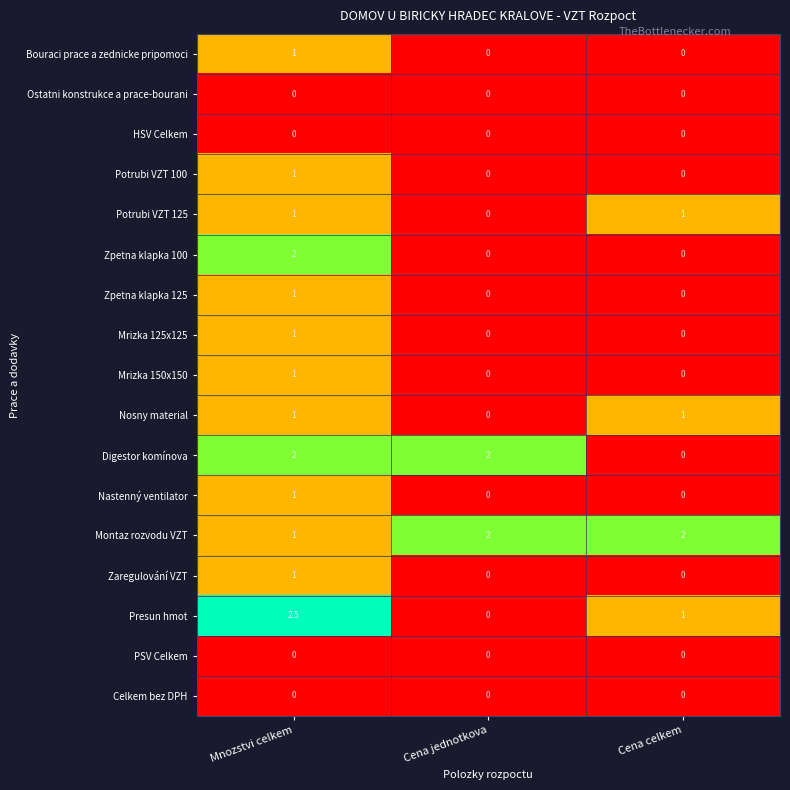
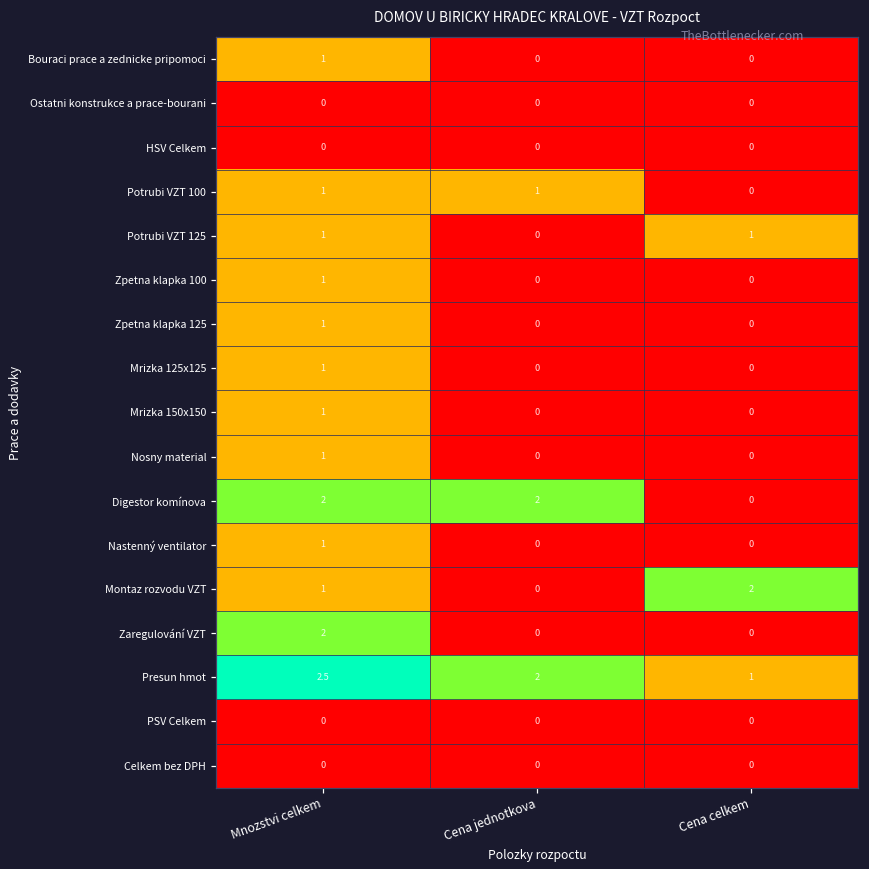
  {
    "Bouraci prace a zednicke pripomoci": {
      "Mnozstvi celkem": 1,
      "Cena jednotkova": 0,
      "Cena celkem": 0
    },
    "Ostatni konstrukce a prace-bourani": {
      "Mnozstvi celkem": 0,
      "Cena jednotkova": 0,
      "Cena celkem": 0
    },
    "HSV Celkem": {
      "Mnozstvi celkem": 0,
      "Cena jednotkova": 0,
      "Cena celkem": 0
    },
    "Potrubi VZT 100": {
      "Mnozstvi celkem": 1,
-     "Cena jednotkova": 0,
+     "Cena jednotkova": 1,
      "Cena celkem": 0
    },
    "Potrubi VZT 125": {
      "Mnozstvi celkem": 1,
      "Cena jednotkova": 0,
      "Cena celkem": 1
    },
    "Zpetna klapka 100": {
-     "Mnozstvi celkem": 2,
+     "Mnozstvi celkem": 1,
      "Cena jednotkova": 0,
      "Cena celkem": 0
    },
    "Zpetna klapka 125": {
      "Mnozstvi celkem": 1,
      "Cena jednotkova": 0,
      "Cena celkem": 0
    },
    "Mrizka 125x125": {
      "Mnozstvi celkem": 1,
      "Cena jednotkova": 0,
      "Cena celkem": 0
    },
    "Mrizka 150x150": {
      "Mnozstvi celkem": 1,
      "Cena jednotkova": 0,
      "Cena celkem": 0
    },
    "Nosny material": {
      "Mnozstvi celkem": 1,
      "Cena jednotkova": 0,
-     "Cena celkem": 1
+     "Cena celkem": 0
    },
    "Digestor komínova": {
      "Mnozstvi celkem": 2,
      "Cena jednotkova": 2,
      "Cena celkem": 0
    },
    "Nastenný ventilator": {
      "Mnozstvi celkem": 1,
      "Cena jednotkova": 0,
      "Cena celkem": 0
    },
    "Montaz rozvodu VZT": {
      "Mnozstvi celkem": 1,
-     "Cena jednotkova": 2,
+     "Cena jednotkova": 0,
      "Cena celkem": 2
    },
    "Zaregulování VZT": {
-     "Mnozstvi celkem": 1,
+     "Mnozstvi celkem": 2,
      "Cena jednotkova": 0,
      "Cena celkem": 0
    },
    "Presun hmot": {
      "Mnozstvi celkem": 2.5,
-     "Cena jednotkova": 0,
+     "Cena jednotkova": 2,
      "Cena celkem": 1
    },
    "PSV Celkem": {
      "Mnozstvi celkem": 0,
      "Cena jednotkova": 0,
      "Cena celkem": 0
    },
    "Celkem bez DPH": {
      "Mnozstvi celkem": 0,
      "Cena jednotkova": 0,
      "Cena celkem": 0
    }
  }
